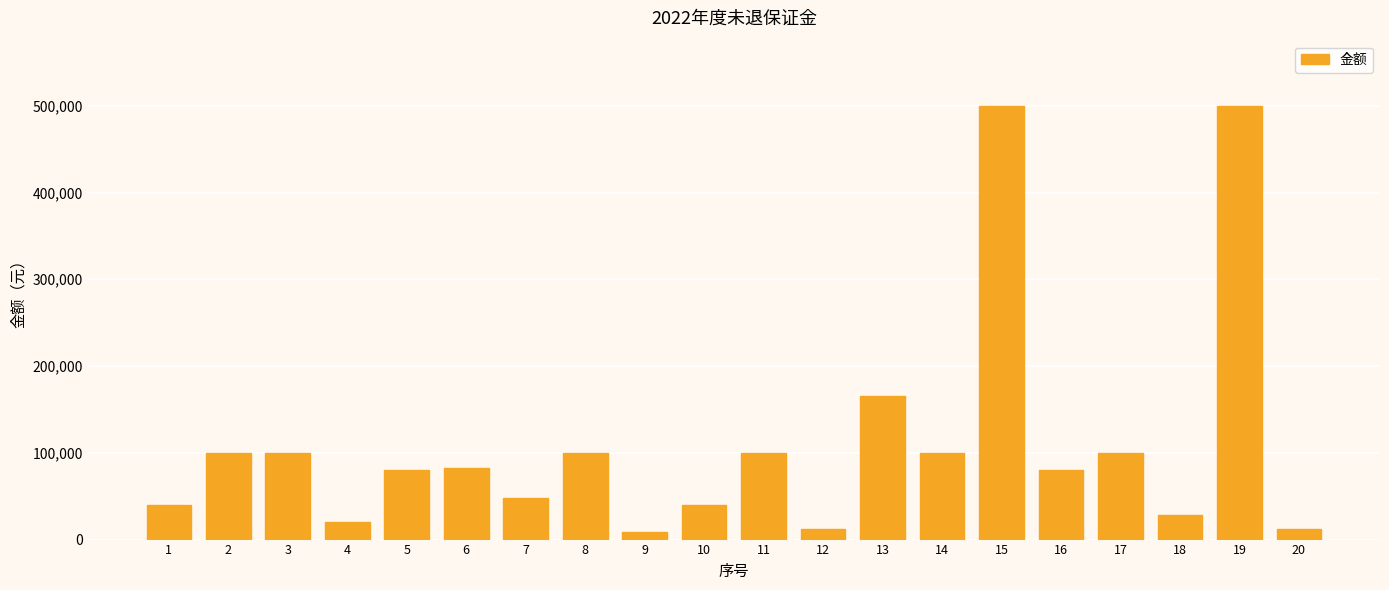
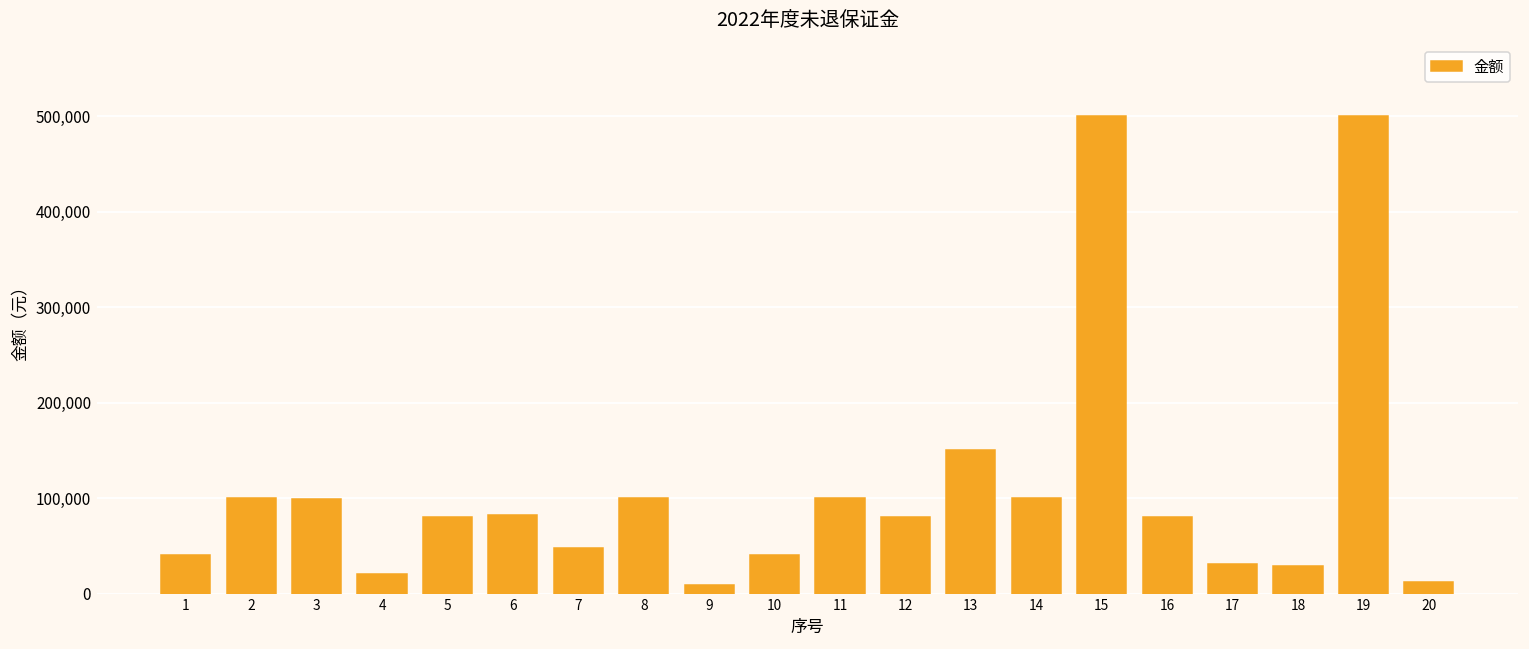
  {
    "1": "40,000",
    "2": "100,000",
    "3": "100,000",
    "4": "20,000",
    "5": "80,000",
    "6": "80,000",
    "7": "50,000",
    "8": "100,000",
    "9": "10,000",
    "10": "40,000",
    "11": "100,000",
-   "12": "10,000",
-   "13": "170,000",
+   "12": "80,000",
+   "13": "150,000",
    "14": "100,000",
    "15": "500,000",
    "16": "80,000",
-   "17": "100,000",
+   "17": "30,000",
    "18": "30,000",
    "19": "500,000",
    "20": "10,000"
  }
